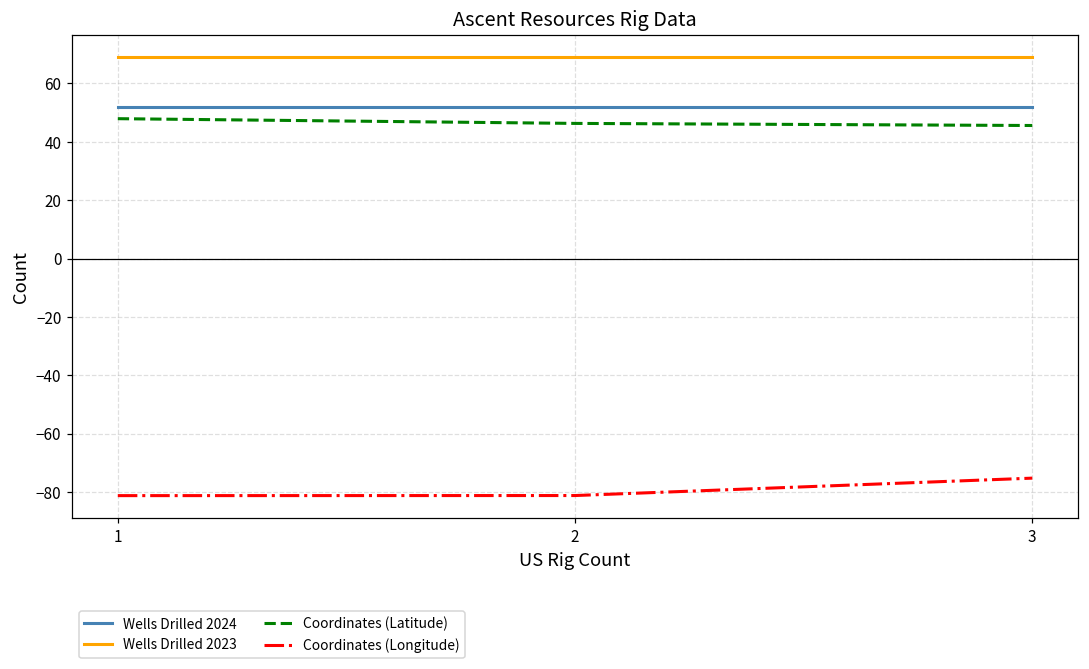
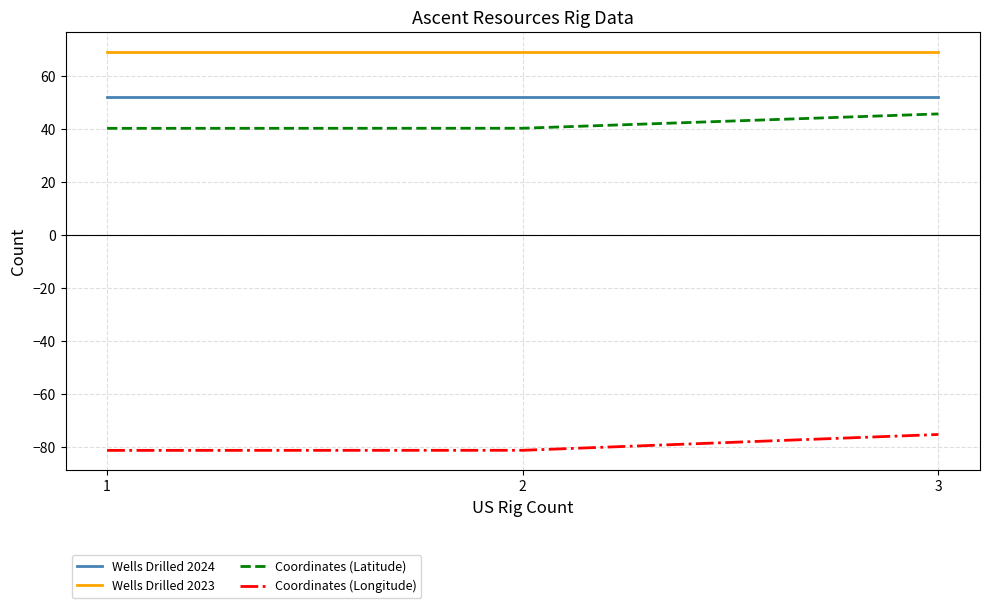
  {
    "Wells Drilled 2024": {
      "1": 52,
      "2": 52,
      "3": 52
    },
    "Wells Drilled 2023": {
      "1": 69,
      "2": 69,
      "3": 69
    },
    "Coordinates (Latitude)": {
-     "1": 48,
-     "2": 46,
+     "1": 40,
+     "2": 40,
      "3": 46
    },
    "Coordinates (Longitude)": {
      "1": -81,
      "2": -81,
      "3": -75
    }
  }
